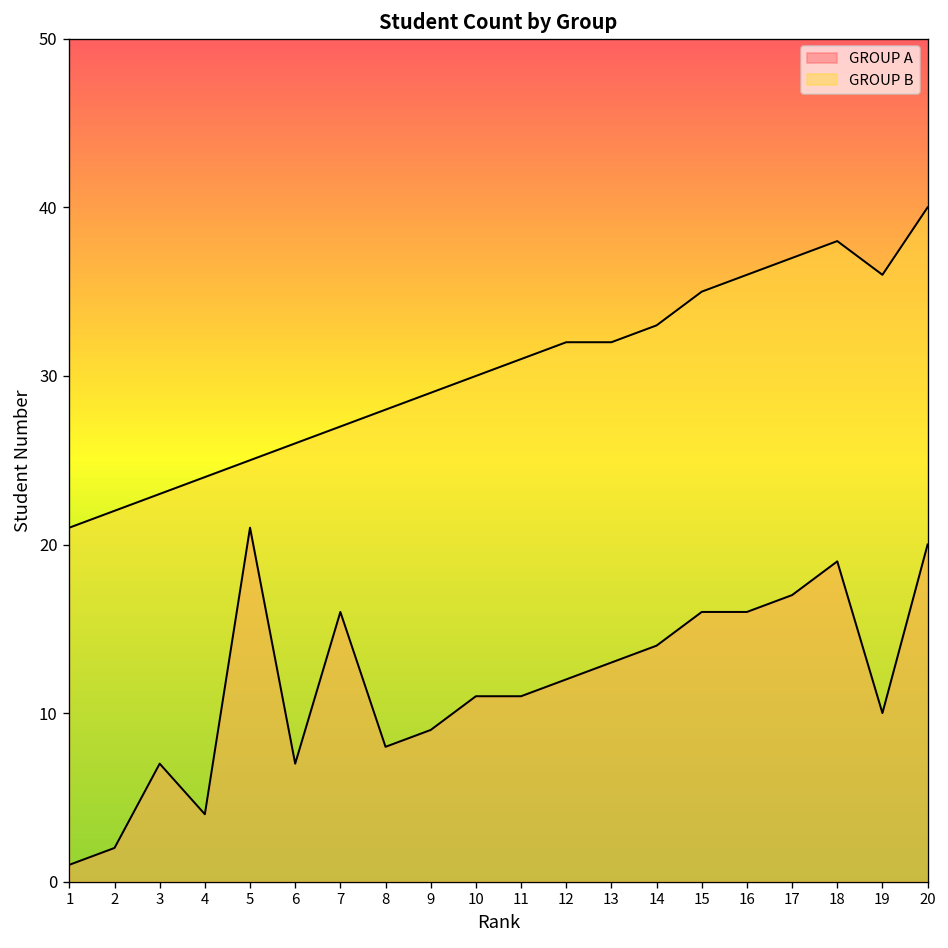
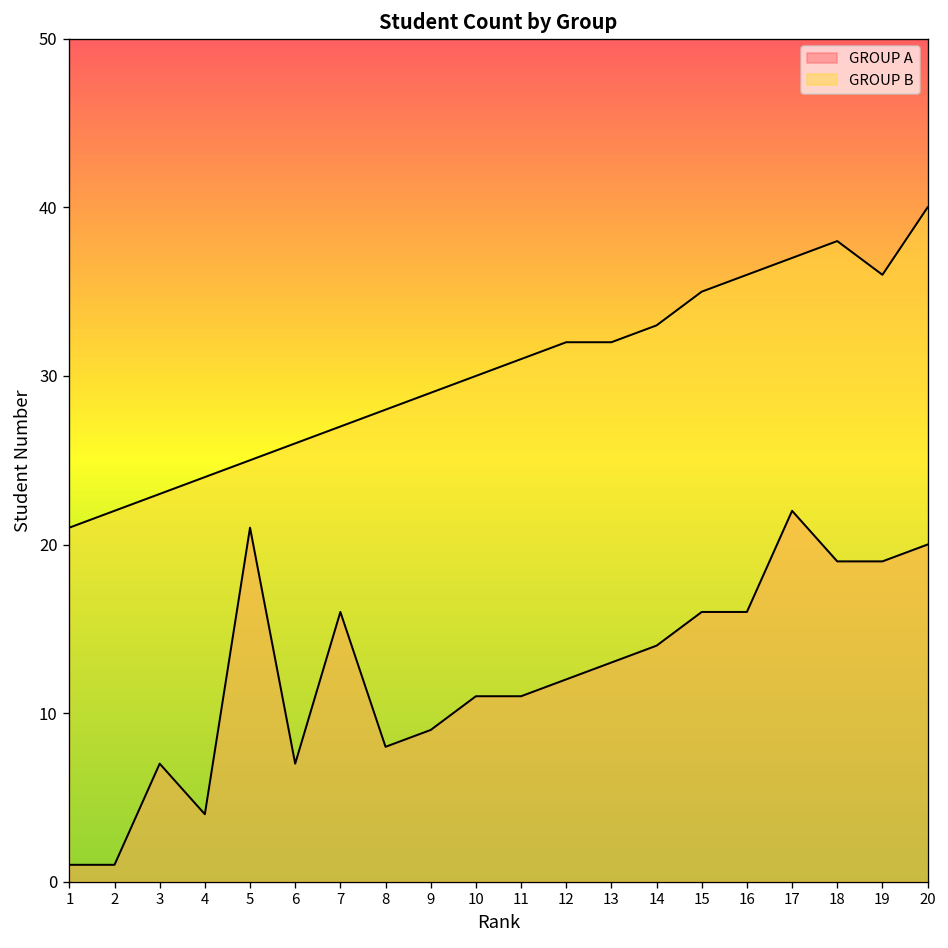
  {
    "GROUP A": {
      "1": 1,
-     "2": 2,
+     "2": 1,
      "3": 7,
      "4": 4,
      "5": 21,
      "6": 7,
      "7": 16,
      "8": 8,
      "9": 9,
      "10": 11,
      "11": 11,
      "12": 12,
      "13": 13,
      "14": 14,
      "15": 16,
      "16": 16,
-     "17": 17,
+     "17": 22,
      "18": 19,
-     "19": 10,
+     "19": 19,
      "20": 20
    },
    "GROUP B": {
      "1": 21,
      "2": 22,
      "3": 23,
      "4": 24,
      "5": 25,
      "6": 26,
      "7": 27,
      "8": 28,
      "9": 29,
      "10": 30,
      "11": 31,
      "12": 32,
      "13": 32,
      "14": 33,
      "15": 35,
      "16": 36,
      "17": 37,
      "18": 38,
      "19": 36,
      "20": 40
    }
  }
